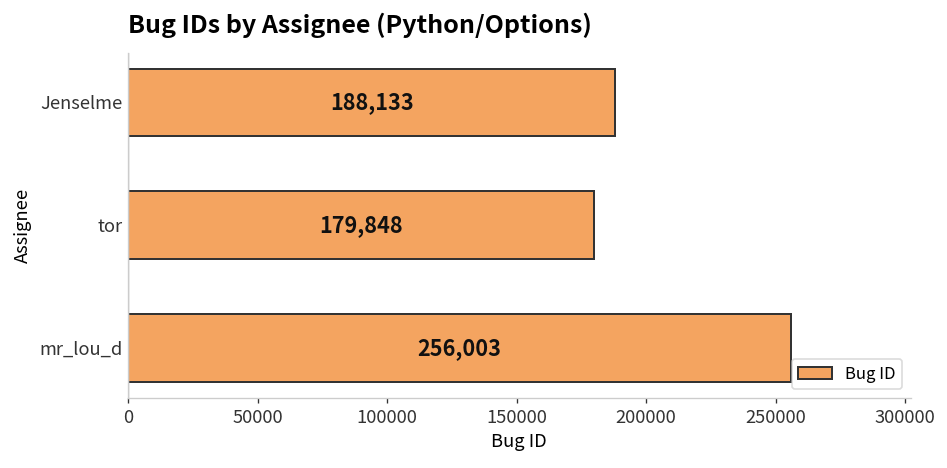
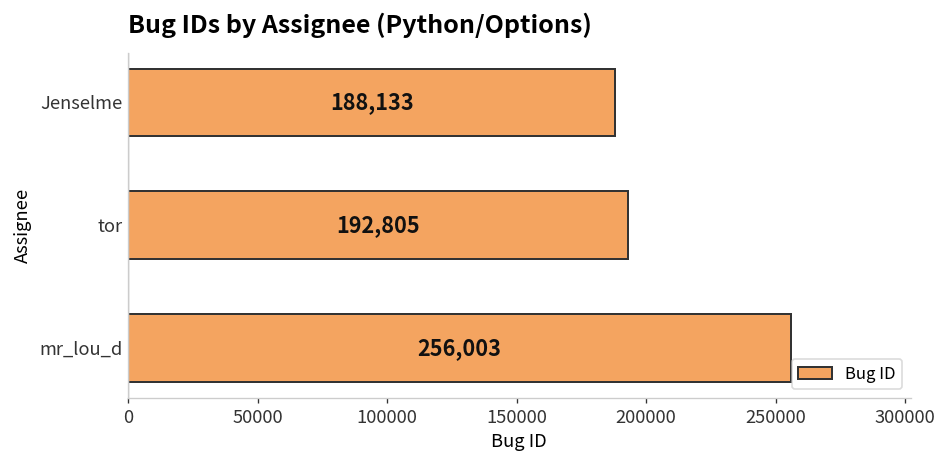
  {
    "Jenselme": "188,133",
-   "tor": "179,848",
+   "tor": "192,805",
    "mr_lou_d": "256,003"
  }
